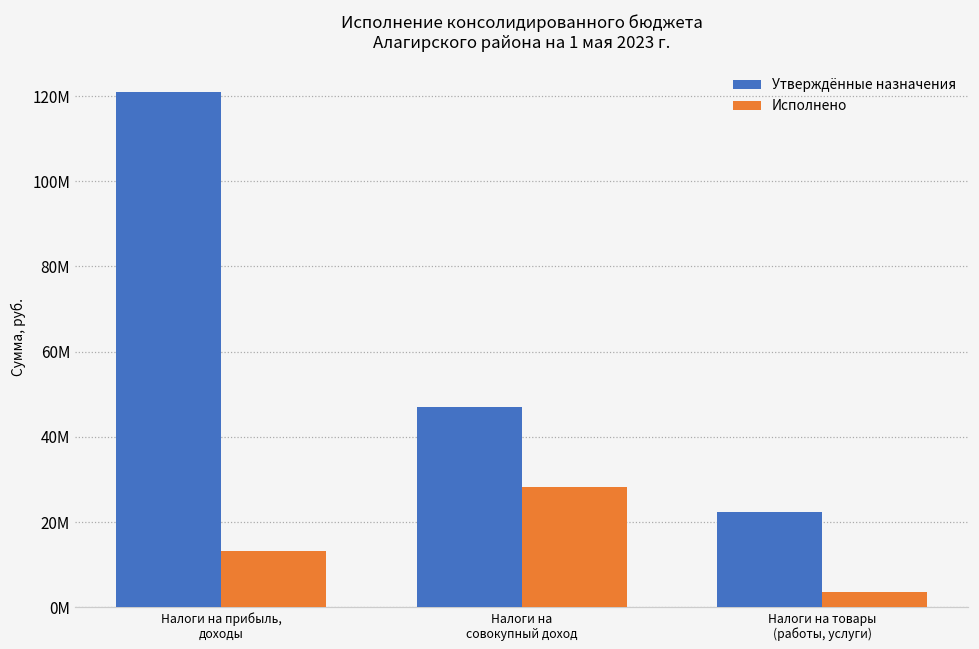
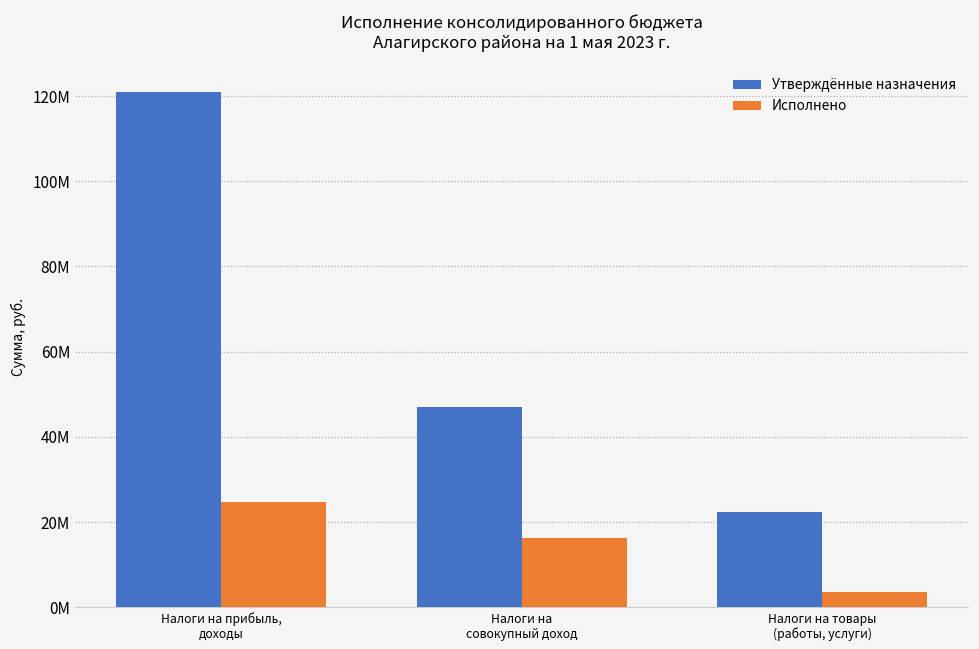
  {
    "Утверждённые назначения": {
      "Налоги на прибыль, доходы": 121000000,
      "Налоги на совокупный доход": 47000000,
      "Налоги на товары (работы, услуги)": 22000000
    },
    "Исполнено": {
-     "Налоги на прибыль, доходы": 13000000,
-     "Налоги на совокупный доход": 28000000,
+     "Налоги на прибыль, доходы": 25000000,
+     "Налоги на совокупный доход": 16000000,
      "Налоги на товары (работы, услуги)": 4000000
    }
  }
